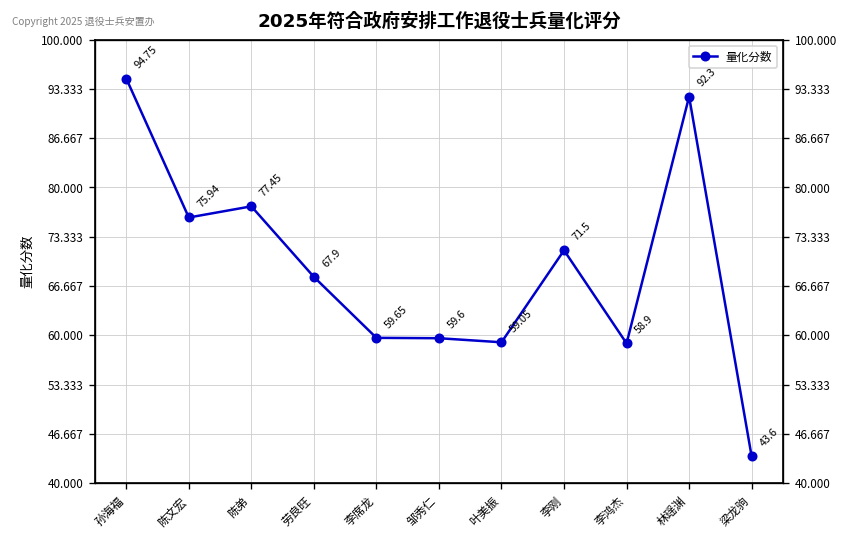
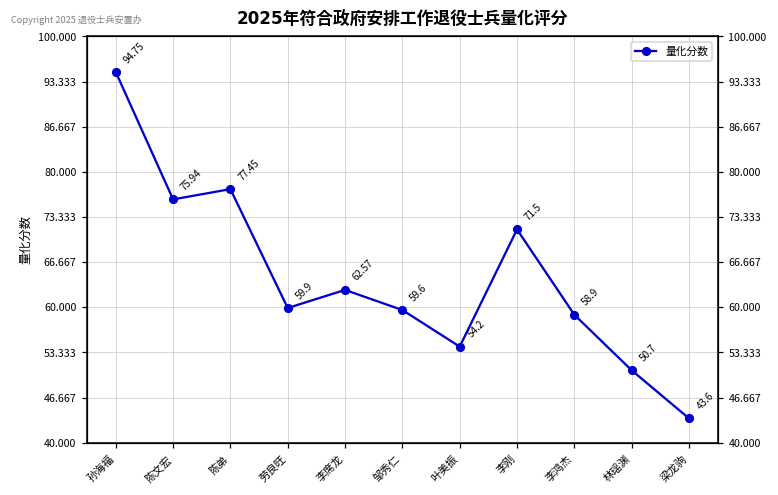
  {
    "孙海福": 94.75,
    "陈文宏": 75.94,
    "陈弟": 77.45,
-   "劳良旺": 67.9,
-   "李席龙": 59.65,
+   "劳良旺": 59.9,
+   "李席龙": 62.57,
    "邹秀仁": 59.6,
-   "叶美振": 59.05,
+   "叶美振": 54.2,
    "李刚": 71.5,
    "李鸿杰": 58.9,
-   "林瑶渊": 92.3,
+   "林瑶渊": 50.7,
    "梁龙驹": 43.6
  }
